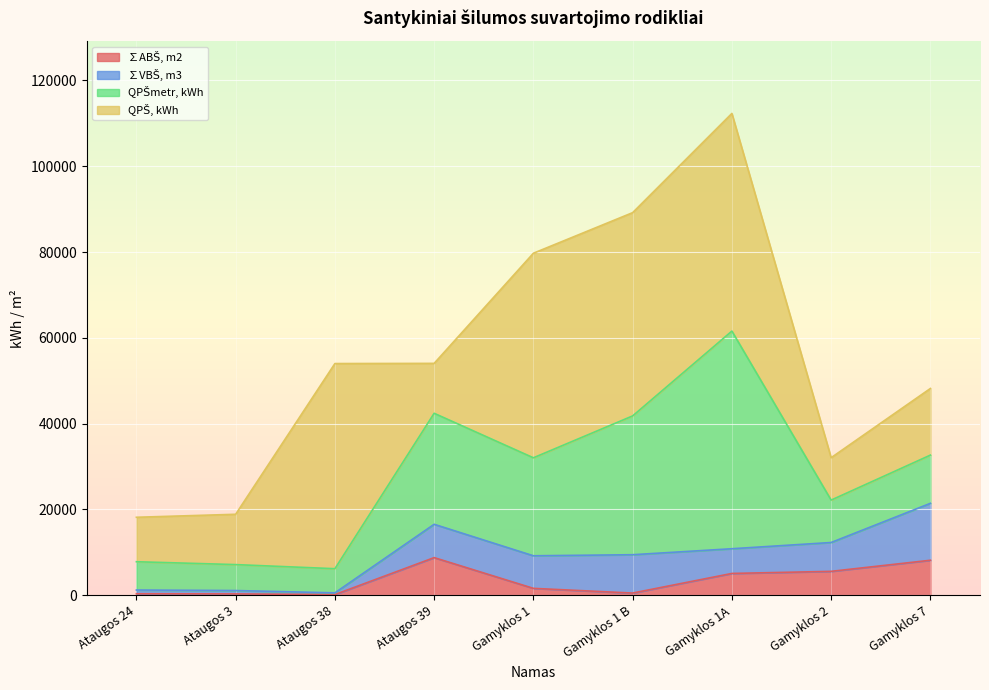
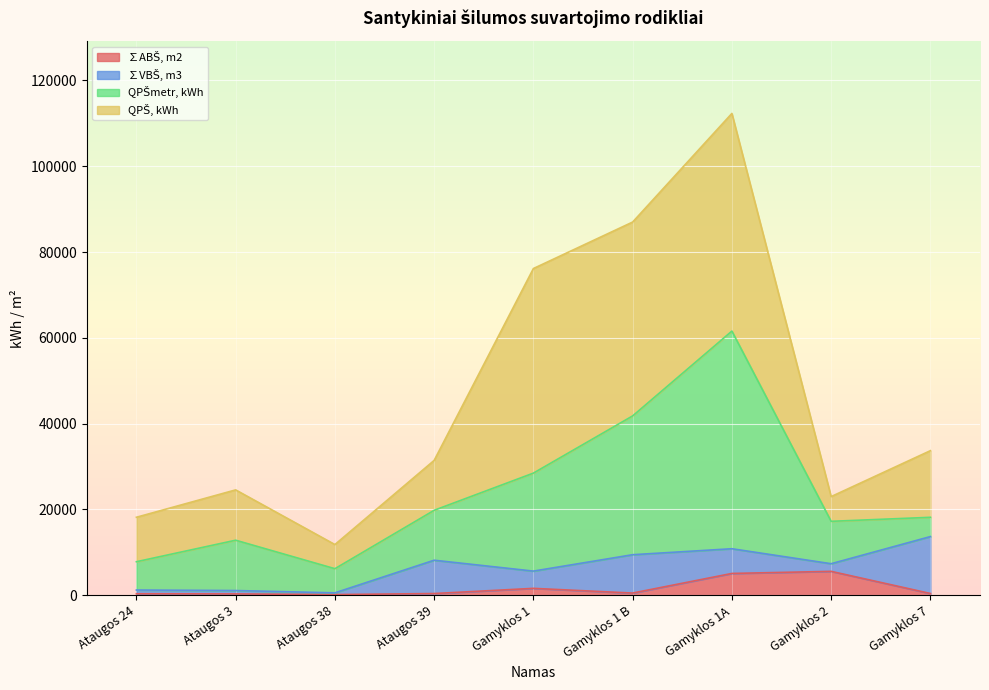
  {
    "∑ABŠ, m2": {
      "Ataugos 24": 0,
      "Ataugos 3": 0,
-     "Ataugos 39": 9000,
+     "Ataugos 39": 0,
      "Gamyklos 1": 2000,
      "Gamyklos 1 B": 1000,
      "Gamyklos 1A": 5000,
      "Gamyklos 2": 6000,
-     "Gamyklos 7": 8000
+     "Gamyklos 7": 0
    },
    "∑VBŠ, m3": {
      "Ataugos 24": 1000,
      "Ataugos 3": 1000,
      "Ataugos 39": 8000,
-     "Gamyklos 1": 8000,
+     "Gamyklos 1": 4000,
      "Gamyklos 1 B": 9000,
      "Gamyklos 1A": 6000,
-     "Gamyklos 2": 7000,
+     "Gamyklos 2": 2000,
      "Gamyklos 7": 13000
    },
    "QPŠmetr, kWh": {
      "Ataugos 24": 7000,
-     "Ataugos 3": 6000,
+     "Ataugos 3": 12000,
      "Ataugos 38": 6000,
-     "Ataugos 39": 26000,
+     "Ataugos 39": 12000,
      "Gamyklos 1": 23000,
      "Gamyklos 1 B": 32000,
      "Gamyklos 1A": 51000,
      "Gamyklos 2": 10000,
-     "Gamyklos 7": 11000
+     "Gamyklos 7": 4000
    },
    "QPŠ, kWh": {
      "Ataugos 24": 10000,
      "Ataugos 3": 12000,
-     "Ataugos 38": 48000,
+     "Ataugos 38": 6000,
      "Ataugos 39": 12000,
      "Gamyklos 1": 48000,
-     "Gamyklos 1 B": 47000,
+     "Gamyklos 1 B": 45000,
      "Gamyklos 1A": 51000,
-     "Gamyklos 2": 10000,
+     "Gamyklos 2": 6000,
      "Gamyklos 7": 16000
    }
  }
